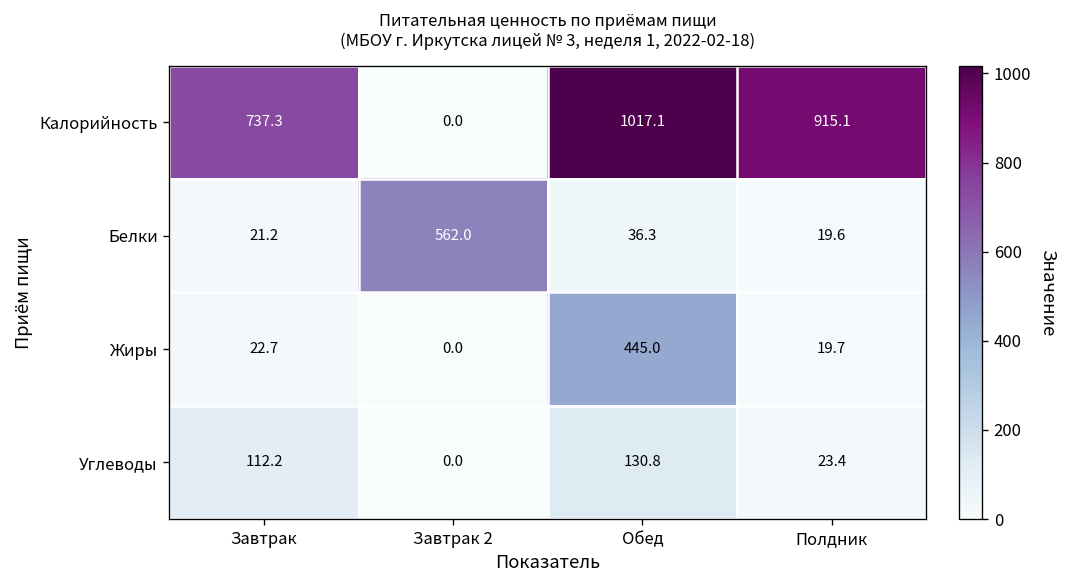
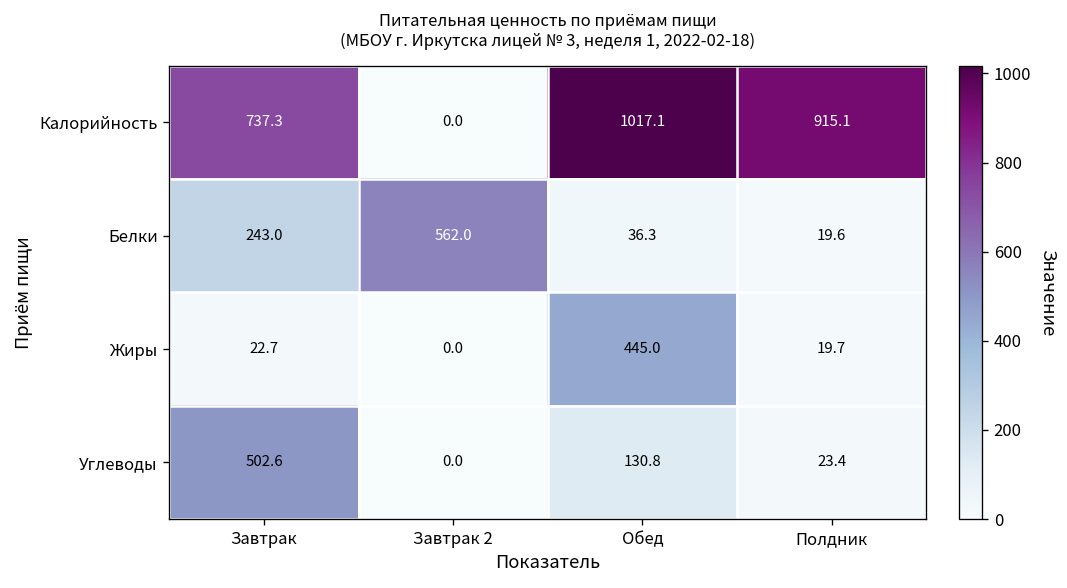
  {
    "Калорийность": {
      "Завтрак": 737.3,
      "Завтрак 2": 0.0,
      "Обед": 1017.1,
      "Полдник": 915.1
    },
    "Белки": {
-     "Завтрак": 21.2,
+     "Завтрак": 243.0,
      "Завтрак 2": 562.0,
      "Обед": 36.3,
      "Полдник": 19.6
    },
    "Жиры": {
      "Завтрак": 22.7,
      "Завтрак 2": 0.0,
      "Обед": 445.0,
      "Полдник": 19.7
    },
    "Углеводы": {
-     "Завтрак": 112.2,
+     "Завтрак": 502.6,
      "Завтрак 2": 0.0,
      "Обед": 130.8,
      "Полдник": 23.4
    }
  }
